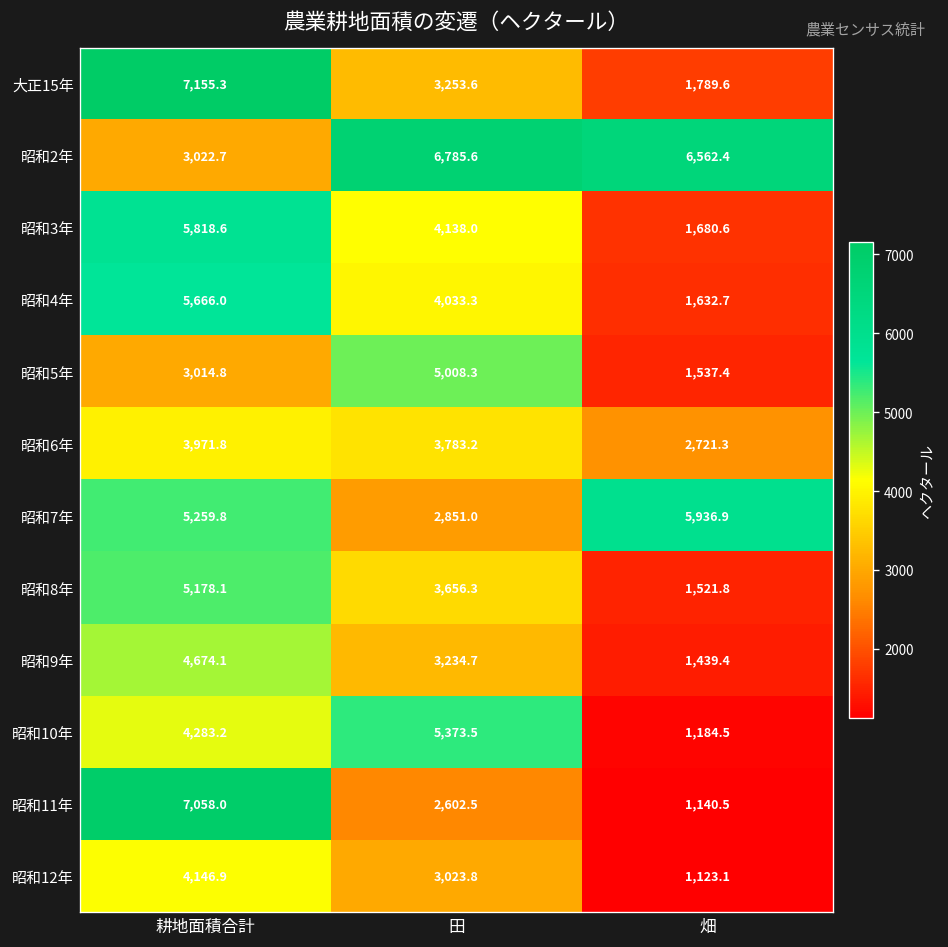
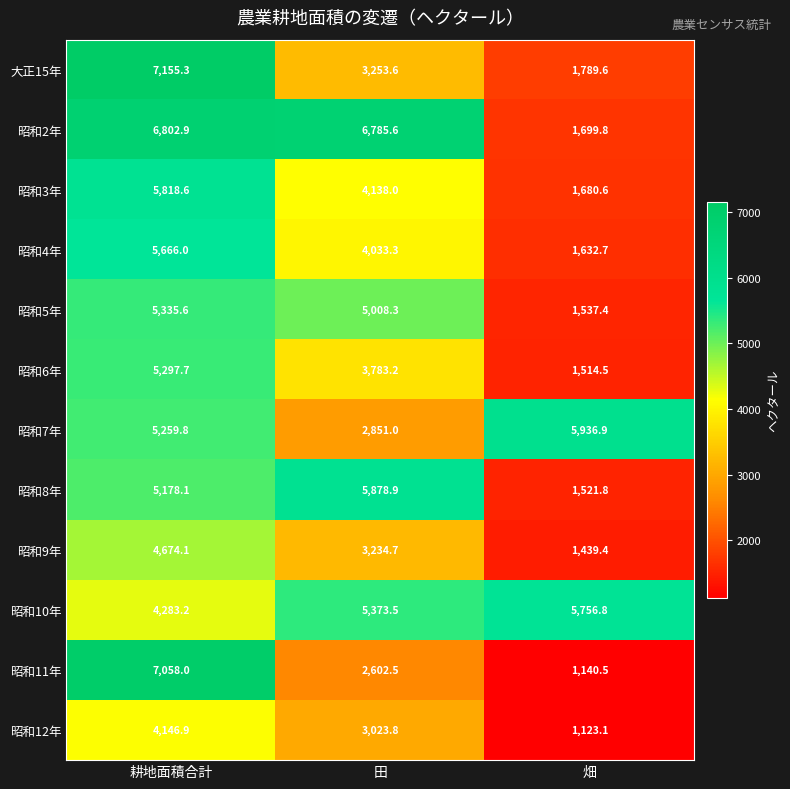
  {
    "大正15年": {
      "耕地面積合計": "7,155.3",
      "田": "3,253.6",
      "畑": "1,789.6"
    },
    "昭和2年": {
-     "耕地面積合計": "3,022.7",
+     "耕地面積合計": "6,802.9",
      "田": "6,785.6",
-     "畑": "6,562.4"
+     "畑": "1,699.8"
    },
    "昭和3年": {
      "耕地面積合計": "5,818.6",
      "田": "4,138.0",
      "畑": "1,680.6"
    },
    "昭和4年": {
      "耕地面積合計": "5,666.0",
      "田": "4,033.3",
      "畑": "1,632.7"
    },
    "昭和5年": {
-     "耕地面積合計": "3,014.8",
+     "耕地面積合計": "5,335.6",
      "田": "5,008.3",
      "畑": "1,537.4"
    },
    "昭和6年": {
-     "耕地面積合計": "3,971.8",
+     "耕地面積合計": "5,297.7",
      "田": "3,783.2",
-     "畑": "2,721.3"
+     "畑": "1,514.5"
    },
    "昭和7年": {
      "耕地面積合計": "5,259.8",
      "田": "2,851.0",
      "畑": "5,936.9"
    },
    "昭和8年": {
      "耕地面積合計": "5,178.1",
-     "田": "3,656.3",
+     "田": "5,878.9",
      "畑": "1,521.8"
    },
    "昭和9年": {
      "耕地面積合計": "4,674.1",
      "田": "3,234.7",
      "畑": "1,439.4"
    },
    "昭和10年": {
      "耕地面積合計": "4,283.2",
      "田": "5,373.5",
-     "畑": "1,184.5"
+     "畑": "5,756.8"
    },
    "昭和11年": {
      "耕地面積合計": "7,058.0",
      "田": "2,602.5",
      "畑": "1,140.5"
    },
    "昭和12年": {
      "耕地面積合計": "4,146.9",
      "田": "3,023.8",
      "畑": "1,123.1"
    }
  }
